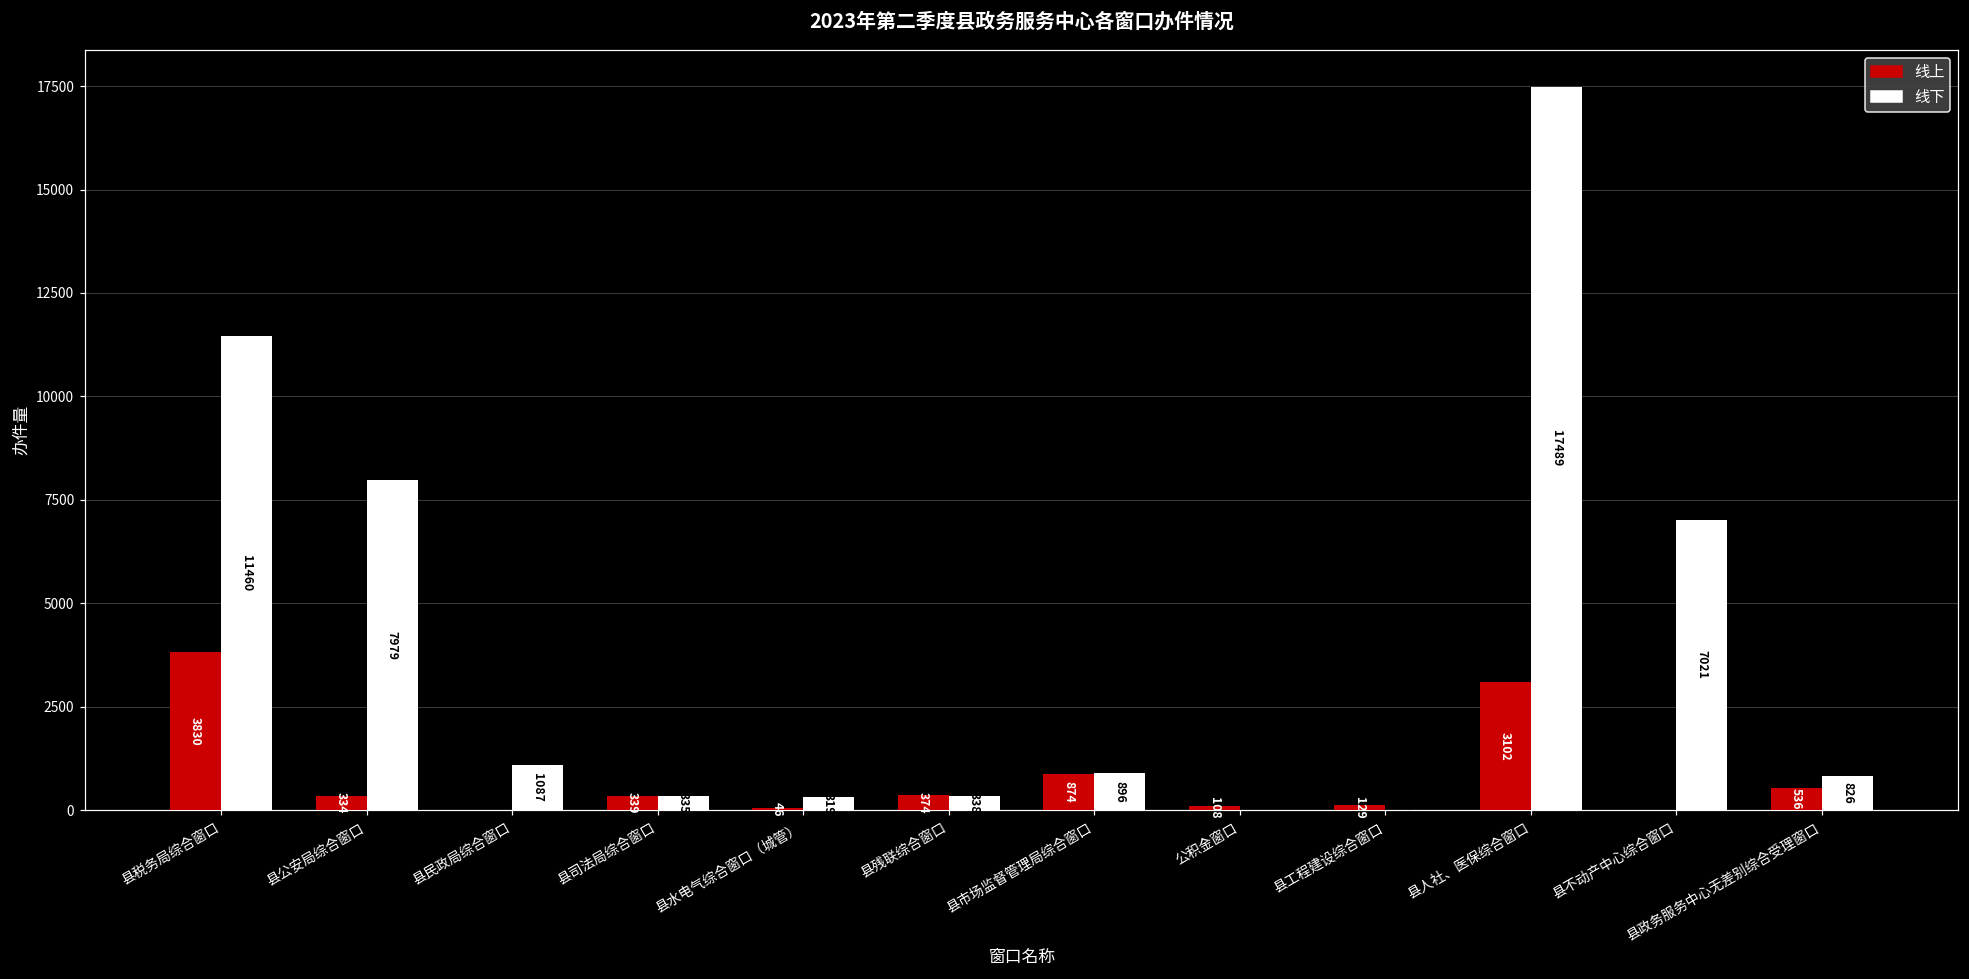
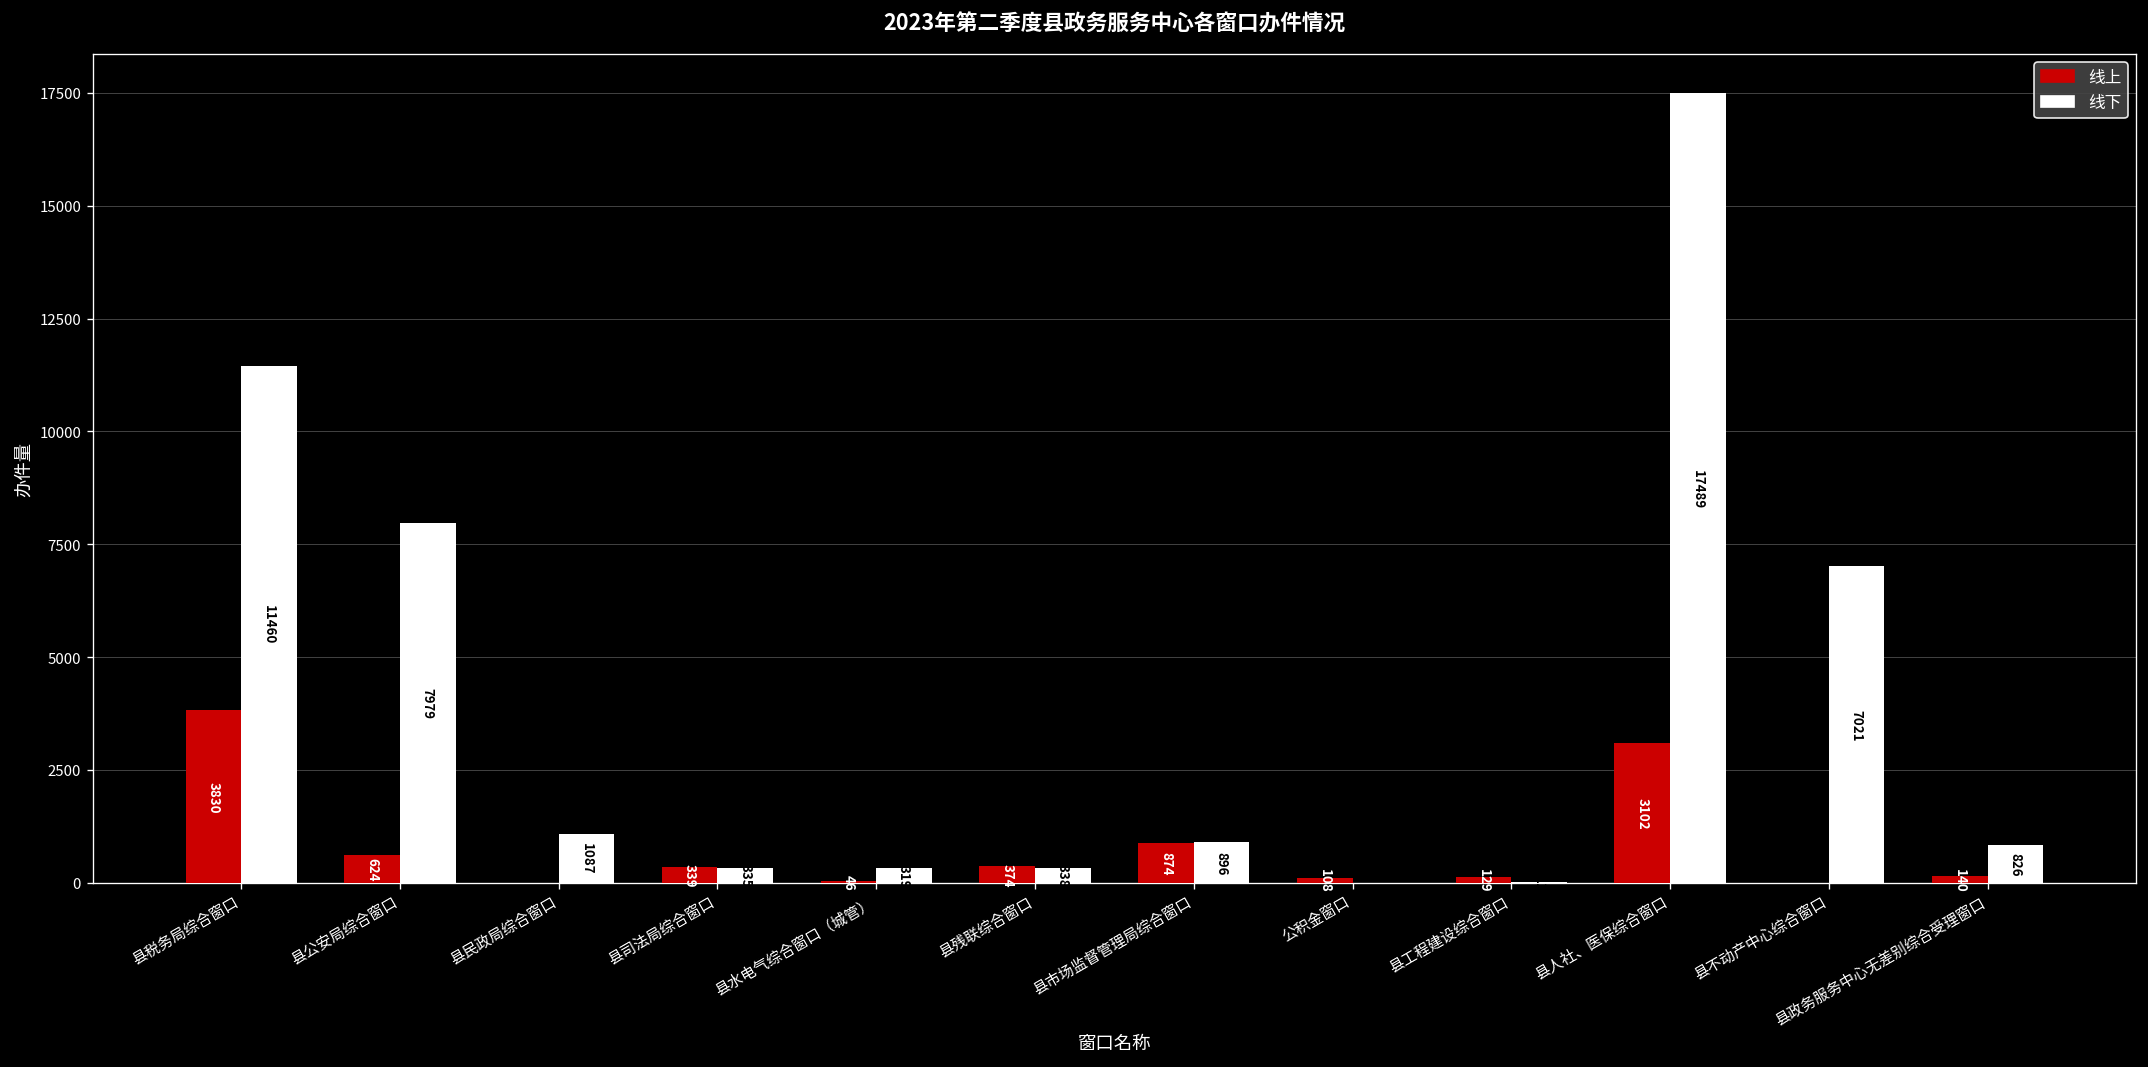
  {
    "线上": {
      "县税务局综合窗口": 3830,
-     "县公安局综合窗口": 334,
+     "县公安局综合窗口": 624,
      "县司法局综合窗口": 339,
      "县水电气综合窗口（城管）": 46,
      "县残联综合窗口": 374,
      "县市场监督管理局综合窗口": 874,
      "公积金窗口": 108,
      "县工程建设综合窗口": 129,
      "县人社、医保综合窗口": 3102,
-     "县政务服务中心无差别综合受理窗口": 536
+     "县政务服务中心无差别综合受理窗口": 140
    },
    "线下": {
      "县税务局综合窗口": 11460,
      "县公安局综合窗口": 7979,
      "县民政局综合窗口": 1087,
      "县司法局综合窗口": 335,
      "县水电气综合窗口（城管）": 319,
      "县残联综合窗口": 338,
      "县市场监督管理局综合窗口": 896,
      "县人社、医保综合窗口": 17489,
      "县不动产中心综合窗口": 7021,
      "县政务服务中心无差别综合受理窗口": 826
    }
  }
